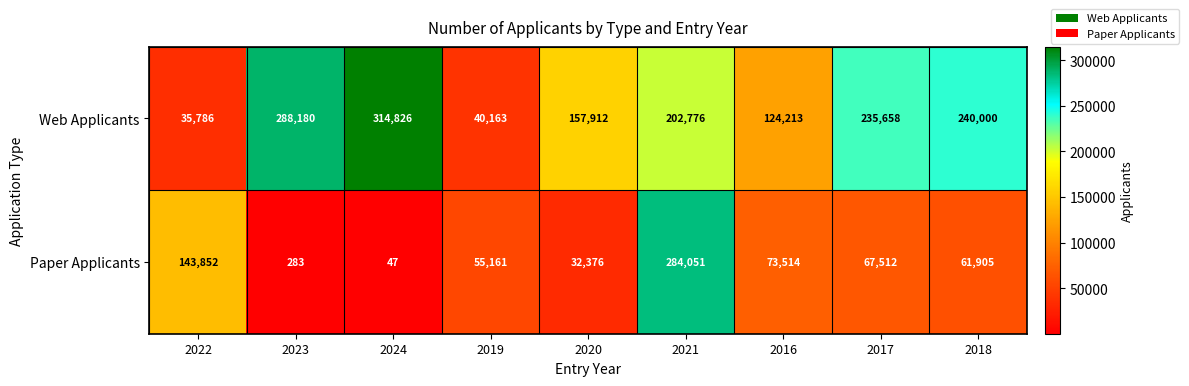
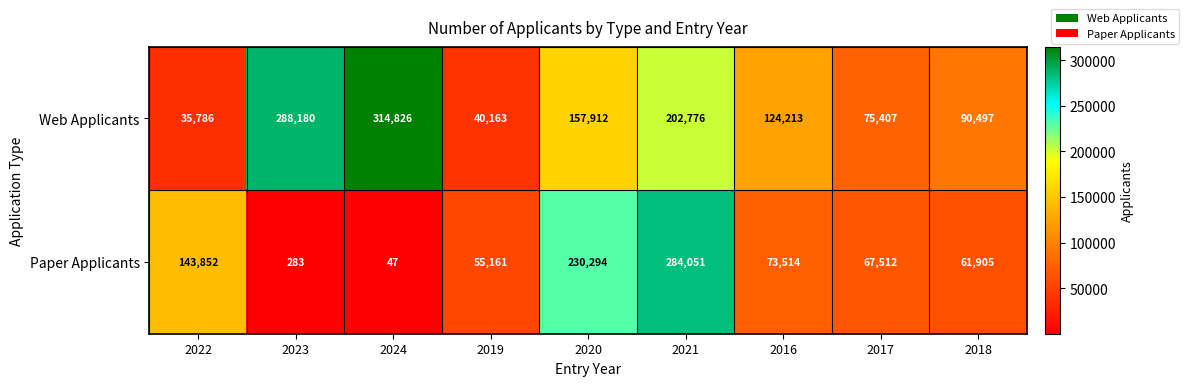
  {
    "Web Applicants": {
      "2022": "35,786",
      "2023": "288,180",
      "2024": "314,826",
      "2019": "40,163",
      "2020": "157,912",
      "2021": "202,776",
      "2016": "124,213",
-     "2017": "235,658",
-     "2018": "240,000"
+     "2017": "75,407",
+     "2018": "90,497"
    },
    "Paper Applicants": {
      "2022": "143,852",
      "2023": "283",
      "2024": "47",
      "2019": "55,161",
-     "2020": "32,376",
+     "2020": "230,294",
      "2021": "284,051",
      "2016": "73,514",
      "2017": "67,512",
      "2018": "61,905"
    }
  }
